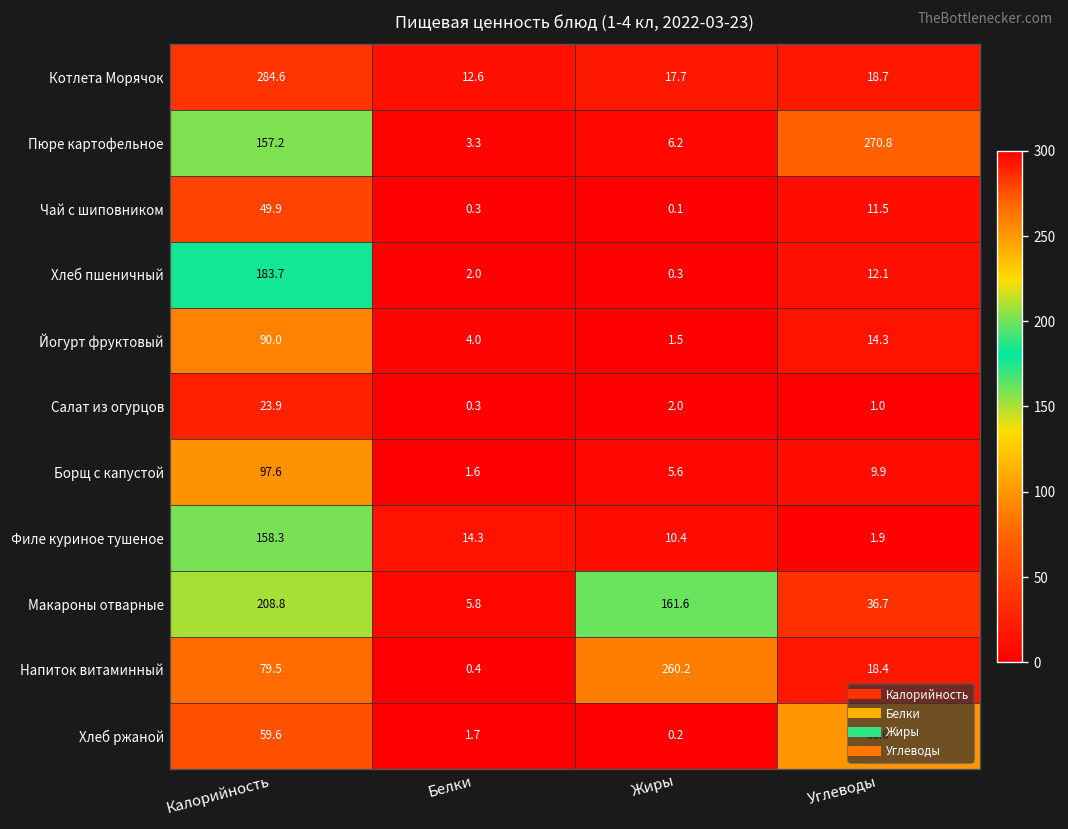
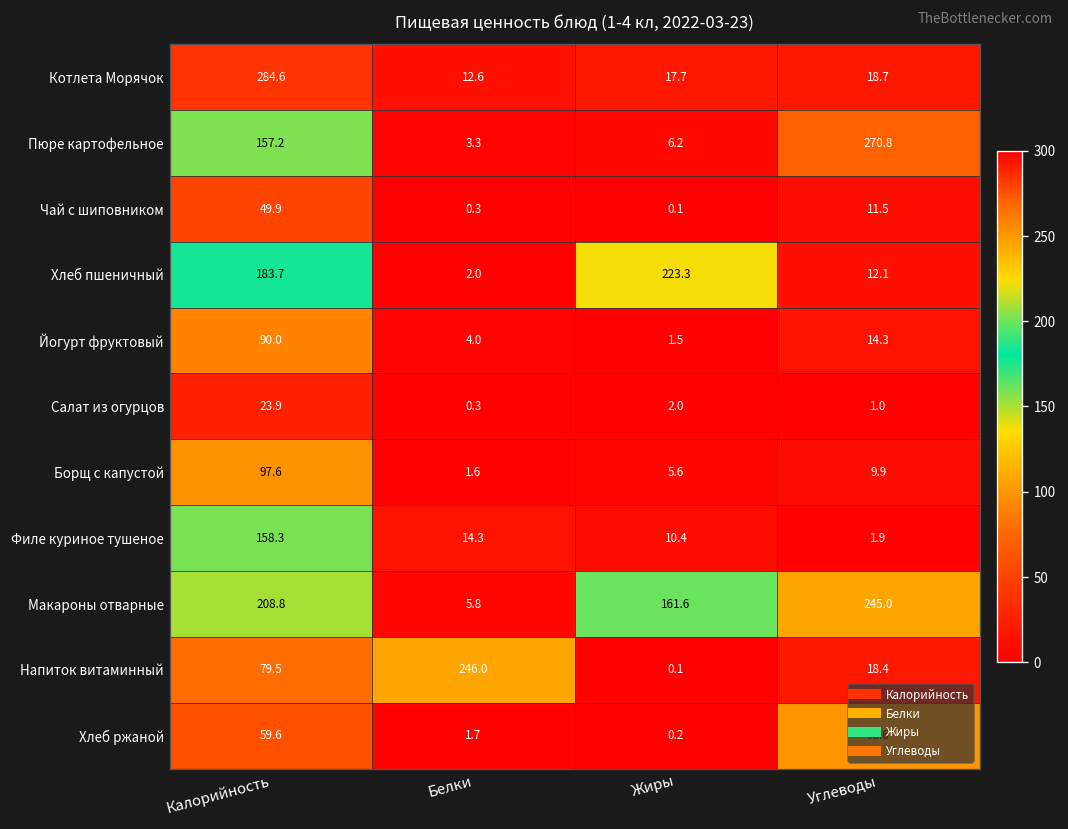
  {
    "Котлета Морячок": {
      "Калорийность": 284.6,
      "Белки": 12.6,
      "Жиры": 17.7,
      "Углеводы": 18.7
    },
    "Пюре картофельное": {
      "Калорийность": 157.2,
      "Белки": 3.3,
      "Жиры": 6.2,
      "Углеводы": 270.8
    },
    "Чай с шиповником": {
      "Калорийность": 49.9,
      "Белки": 0.3,
      "Жиры": 0.1,
      "Углеводы": 11.5
    },
    "Хлеб пшеничный": {
      "Калорийность": 183.7,
      "Белки": 2.0,
-     "Жиры": 0.3,
+     "Жиры": 223.3,
      "Углеводы": 12.1
    },
    "Йогурт фруктовый": {
      "Калорийность": 90.0,
      "Белки": 4.0,
      "Жиры": 1.5,
      "Углеводы": 14.3
    },
    "Салат из огурцов": {
      "Калорийность": 23.9,
      "Белки": 0.3,
      "Жиры": 2.0,
      "Углеводы": 1.0
    },
    "Борщ с капустой": {
      "Калорийность": 97.6,
      "Белки": 1.6,
      "Жиры": 5.6,
      "Углеводы": 9.9
    },
    "Филе куриное тушеное": {
      "Калорийность": 158.3,
      "Белки": 14.3,
      "Жиры": 10.4,
      "Углеводы": 1.9
    },
    "Макароны отварные": {
      "Калорийность": 208.8,
      "Белки": 5.8,
      "Жиры": 161.6,
-     "Углеводы": 36.7
+     "Углеводы": 245.0
    },
    "Напиток витаминный": {
      "Калорийность": 79.5,
-     "Белки": 0.4,
-     "Жиры": 260.2,
+     "Белки": 246.0,
+     "Жиры": 0.1,
      "Углеводы": 18.4
    },
    "Хлеб ржаной": {
      "Калорийность": 59.6,
      "Белки": 1.7,
      "Жиры": 0.2
    }
  }
